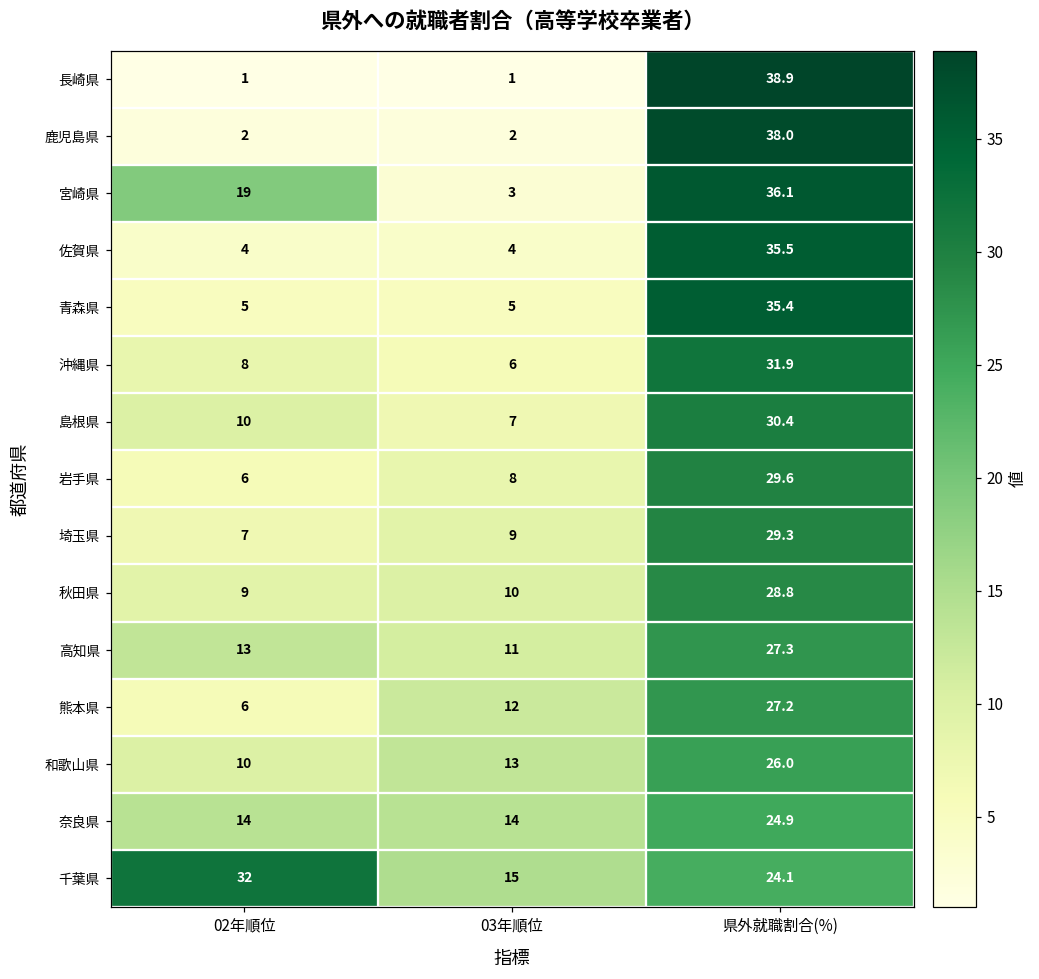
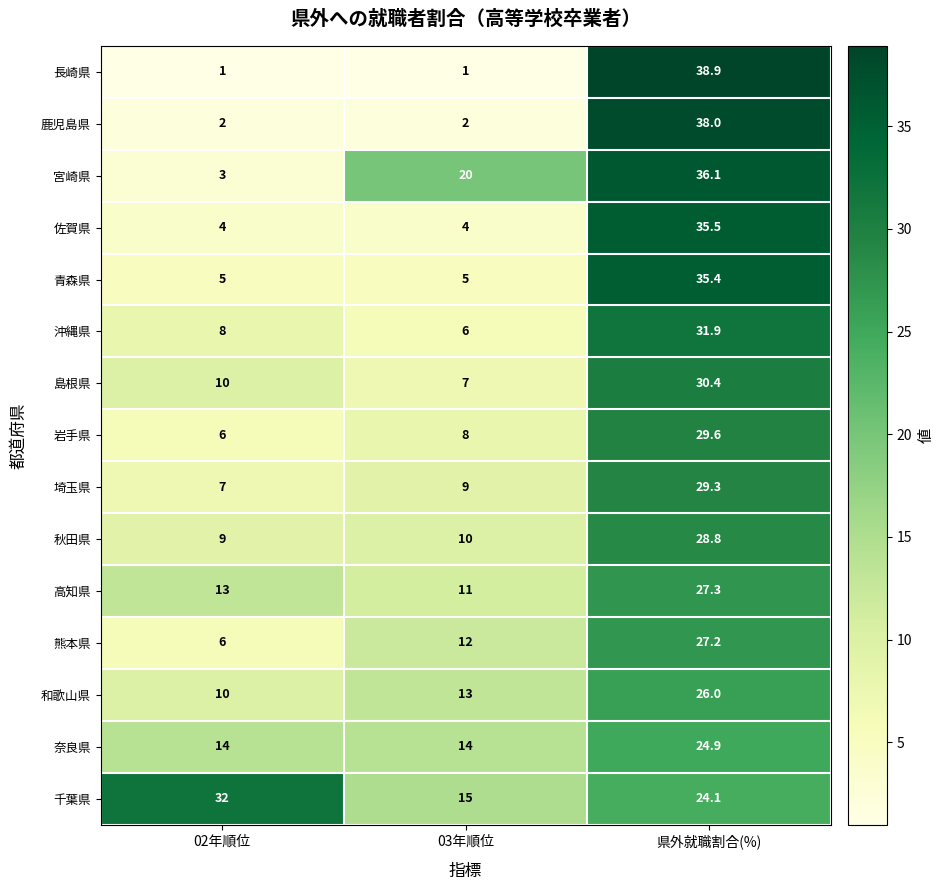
  {
    "長崎県": {
      "02年順位": 1,
      "03年順位": 1,
      "県外就職割合(%)": 38.9
    },
    "鹿児島県": {
      "02年順位": 2,
      "03年順位": 2,
      "県外就職割合(%)": 38.0
    },
    "宮崎県": {
-     "02年順位": 19,
-     "03年順位": 3,
+     "02年順位": 3,
+     "03年順位": 20,
      "県外就職割合(%)": 36.1
    },
    "佐賀県": {
      "02年順位": 4,
      "03年順位": 4,
      "県外就職割合(%)": 35.5
    },
    "青森県": {
      "02年順位": 5,
      "03年順位": 5,
      "県外就職割合(%)": 35.4
    },
    "沖縄県": {
      "02年順位": 8,
      "03年順位": 6,
      "県外就職割合(%)": 31.9
    },
    "島根県": {
      "02年順位": 10,
      "03年順位": 7,
      "県外就職割合(%)": 30.4
    },
    "岩手県": {
      "02年順位": 6,
      "03年順位": 8,
      "県外就職割合(%)": 29.6
    },
    "埼玉県": {
      "02年順位": 7,
      "03年順位": 9,
      "県外就職割合(%)": 29.3
    },
    "秋田県": {
      "02年順位": 9,
      "03年順位": 10,
      "県外就職割合(%)": 28.8
    },
    "高知県": {
      "02年順位": 13,
      "03年順位": 11,
      "県外就職割合(%)": 27.3
    },
    "熊本県": {
      "02年順位": 6,
      "03年順位": 12,
      "県外就職割合(%)": 27.2
    },
    "和歌山県": {
      "02年順位": 10,
      "03年順位": 13,
      "県外就職割合(%)": 26.0
    },
    "奈良県": {
      "02年順位": 14,
      "03年順位": 14,
      "県外就職割合(%)": 24.9
    },
    "千葉県": {
      "02年順位": 32,
      "03年順位": 15,
      "県外就職割合(%)": 24.1
    }
  }
